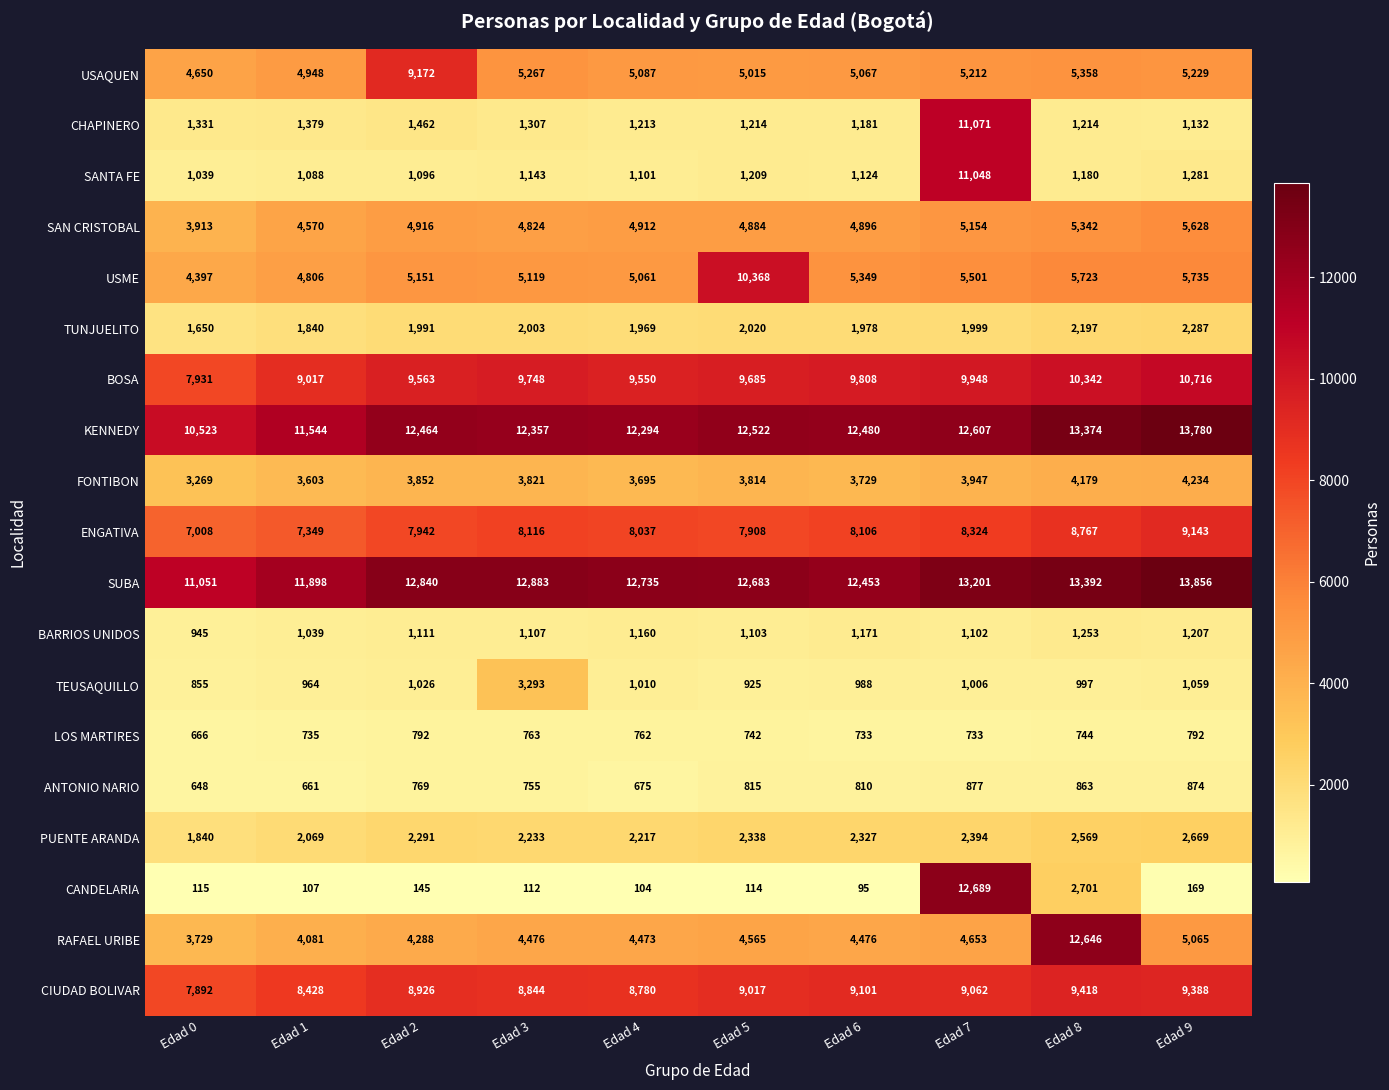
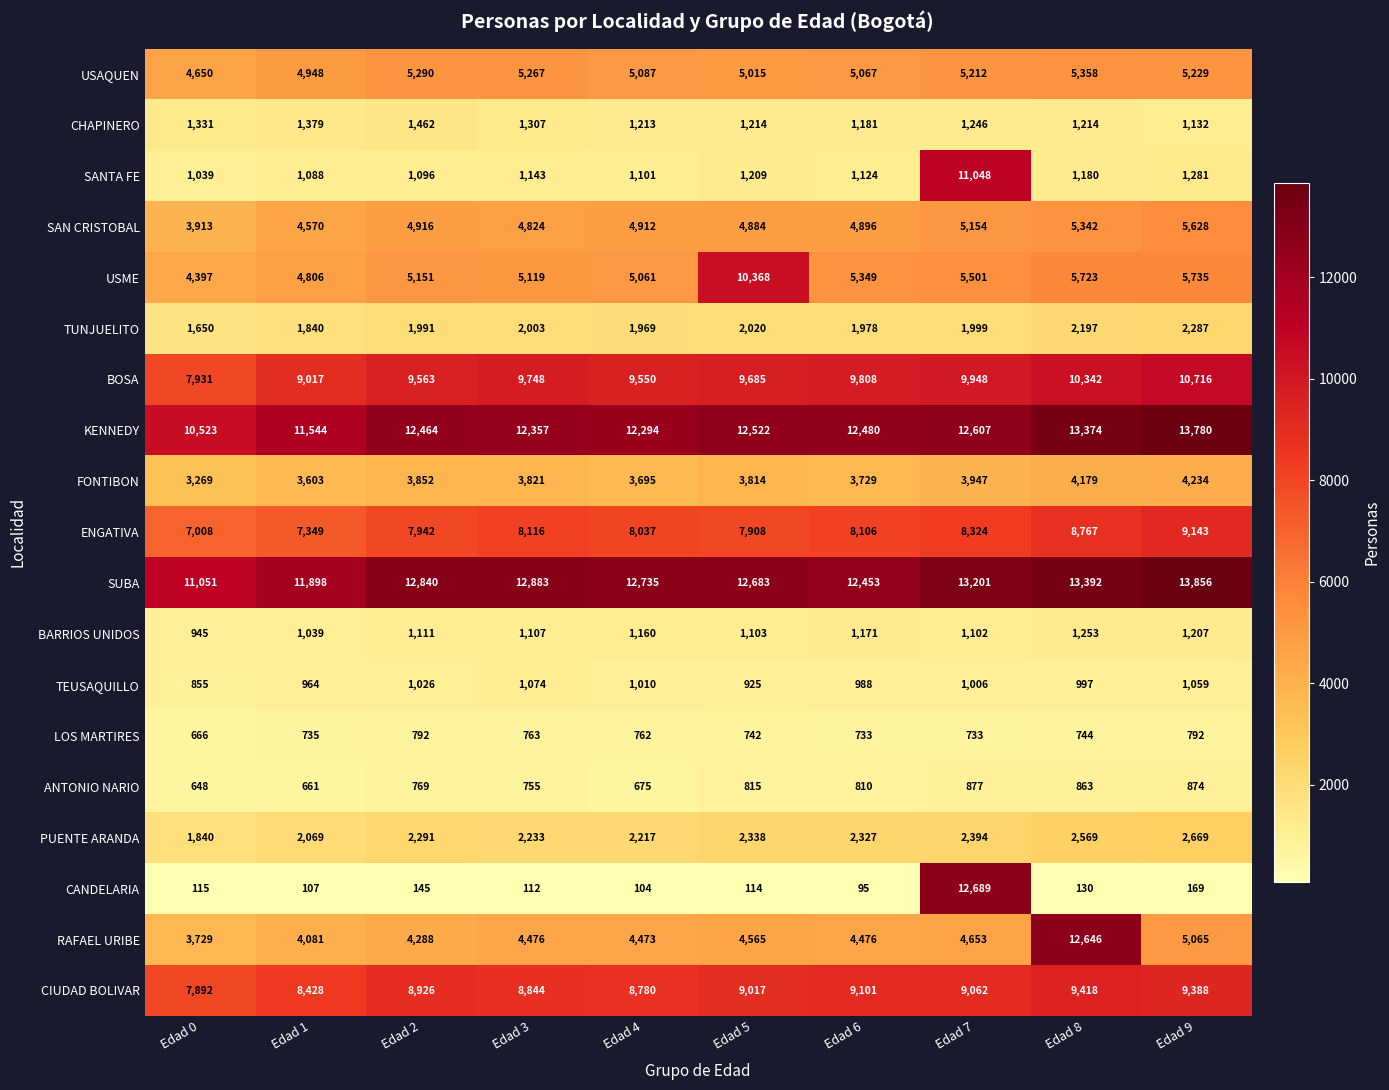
  {
    "USAQUEN": {
      "Edad 0": "4,650",
      "Edad 1": "4,948",
-     "Edad 2": "9,172",
+     "Edad 2": "5,290",
      "Edad 3": "5,267",
      "Edad 4": "5,087",
      "Edad 5": "5,015",
      "Edad 6": "5,067",
      "Edad 7": "5,212",
      "Edad 8": "5,358",
      "Edad 9": "5,229"
    },
    "CHAPINERO": {
      "Edad 0": "1,331",
      "Edad 1": "1,379",
      "Edad 2": "1,462",
      "Edad 3": "1,307",
      "Edad 4": "1,213",
      "Edad 5": "1,214",
      "Edad 6": "1,181",
-     "Edad 7": "11,071",
+     "Edad 7": "1,246",
      "Edad 8": "1,214",
      "Edad 9": "1,132"
    },
    "SANTA FE": {
      "Edad 0": "1,039",
      "Edad 1": "1,088",
      "Edad 2": "1,096",
      "Edad 3": "1,143",
      "Edad 4": "1,101",
      "Edad 5": "1,209",
      "Edad 6": "1,124",
      "Edad 7": "11,048",
      "Edad 8": "1,180",
      "Edad 9": "1,281"
    },
    "SAN CRISTOBAL": {
      "Edad 0": "3,913",
      "Edad 1": "4,570",
      "Edad 2": "4,916",
      "Edad 3": "4,824",
      "Edad 4": "4,912",
      "Edad 5": "4,884",
      "Edad 6": "4,896",
      "Edad 7": "5,154",
      "Edad 8": "5,342",
      "Edad 9": "5,628"
    },
    "USME": {
      "Edad 0": "4,397",
      "Edad 1": "4,806",
      "Edad 2": "5,151",
      "Edad 3": "5,119",
      "Edad 4": "5,061",
      "Edad 5": "10,368",
      "Edad 6": "5,349",
      "Edad 7": "5,501",
      "Edad 8": "5,723",
      "Edad 9": "5,735"
    },
    "TUNJUELITO": {
      "Edad 0": "1,650",
      "Edad 1": "1,840",
      "Edad 2": "1,991",
      "Edad 3": "2,003",
      "Edad 4": "1,969",
      "Edad 5": "2,020",
      "Edad 6": "1,978",
      "Edad 7": "1,999",
      "Edad 8": "2,197",
      "Edad 9": "2,287"
    },
    "BOSA": {
      "Edad 0": "7,931",
      "Edad 1": "9,017",
      "Edad 2": "9,563",
      "Edad 3": "9,748",
      "Edad 4": "9,550",
      "Edad 5": "9,685",
      "Edad 6": "9,808",
      "Edad 7": "9,948",
      "Edad 8": "10,342",
      "Edad 9": "10,716"
    },
    "KENNEDY": {
      "Edad 0": "10,523",
      "Edad 1": "11,544",
      "Edad 2": "12,464",
      "Edad 3": "12,357",
      "Edad 4": "12,294",
      "Edad 5": "12,522",
      "Edad 6": "12,480",
      "Edad 7": "12,607",
      "Edad 8": "13,374",
      "Edad 9": "13,780"
    },
    "FONTIBON": {
      "Edad 0": "3,269",
      "Edad 1": "3,603",
      "Edad 2": "3,852",
      "Edad 3": "3,821",
      "Edad 4": "3,695",
      "Edad 5": "3,814",
      "Edad 6": "3,729",
      "Edad 7": "3,947",
      "Edad 8": "4,179",
      "Edad 9": "4,234"
    },
    "ENGATIVA": {
      "Edad 0": "7,008",
      "Edad 1": "7,349",
      "Edad 2": "7,942",
      "Edad 3": "8,116",
      "Edad 4": "8,037",
      "Edad 5": "7,908",
      "Edad 6": "8,106",
      "Edad 7": "8,324",
      "Edad 8": "8,767",
      "Edad 9": "9,143"
    },
    "SUBA": {
      "Edad 0": "11,051",
      "Edad 1": "11,898",
      "Edad 2": "12,840",
      "Edad 3": "12,883",
      "Edad 4": "12,735",
      "Edad 5": "12,683",
      "Edad 6": "12,453",
      "Edad 7": "13,201",
      "Edad 8": "13,392",
      "Edad 9": "13,856"
    },
    "BARRIOS UNIDOS": {
      "Edad 0": "945",
      "Edad 1": "1,039",
      "Edad 2": "1,111",
      "Edad 3": "1,107",
      "Edad 4": "1,160",
      "Edad 5": "1,103",
      "Edad 6": "1,171",
      "Edad 7": "1,102",
      "Edad 8": "1,253",
      "Edad 9": "1,207"
    },
    "TEUSAQUILLO": {
      "Edad 0": "855",
      "Edad 1": "964",
      "Edad 2": "1,026",
-     "Edad 3": "3,293",
+     "Edad 3": "1,074",
      "Edad 4": "1,010",
      "Edad 5": "925",
      "Edad 6": "988",
      "Edad 7": "1,006",
      "Edad 8": "997",
      "Edad 9": "1,059"
    },
    "LOS MARTIRES": {
      "Edad 0": "666",
      "Edad 1": "735",
      "Edad 2": "792",
      "Edad 3": "763",
      "Edad 4": "762",
      "Edad 5": "742",
      "Edad 6": "733",
      "Edad 7": "733",
      "Edad 8": "744",
      "Edad 9": "792"
    },
    "ANTONIO NARIO": {
      "Edad 0": "648",
      "Edad 1": "661",
      "Edad 2": "769",
      "Edad 3": "755",
      "Edad 4": "675",
      "Edad 5": "815",
      "Edad 6": "810",
      "Edad 7": "877",
      "Edad 8": "863",
      "Edad 9": "874"
    },
    "PUENTE ARANDA": {
      "Edad 0": "1,840",
      "Edad 1": "2,069",
      "Edad 2": "2,291",
      "Edad 3": "2,233",
      "Edad 4": "2,217",
      "Edad 5": "2,338",
      "Edad 6": "2,327",
      "Edad 7": "2,394",
      "Edad 8": "2,569",
      "Edad 9": "2,669"
    },
    "CANDELARIA": {
      "Edad 0": "115",
      "Edad 1": "107",
      "Edad 2": "145",
      "Edad 3": "112",
      "Edad 4": "104",
      "Edad 5": "114",
      "Edad 6": "95",
      "Edad 7": "12,689",
-     "Edad 8": "2,701",
+     "Edad 8": "130",
      "Edad 9": "169"
    },
    "RAFAEL URIBE": {
      "Edad 0": "3,729",
      "Edad 1": "4,081",
      "Edad 2": "4,288",
      "Edad 3": "4,476",
      "Edad 4": "4,473",
      "Edad 5": "4,565",
      "Edad 6": "4,476",
      "Edad 7": "4,653",
      "Edad 8": "12,646",
      "Edad 9": "5,065"
    },
    "CIUDAD BOLIVAR": {
      "Edad 0": "7,892",
      "Edad 1": "8,428",
      "Edad 2": "8,926",
      "Edad 3": "8,844",
      "Edad 4": "8,780",
      "Edad 5": "9,017",
      "Edad 6": "9,101",
      "Edad 7": "9,062",
      "Edad 8": "9,418",
      "Edad 9": "9,388"
    }
  }
